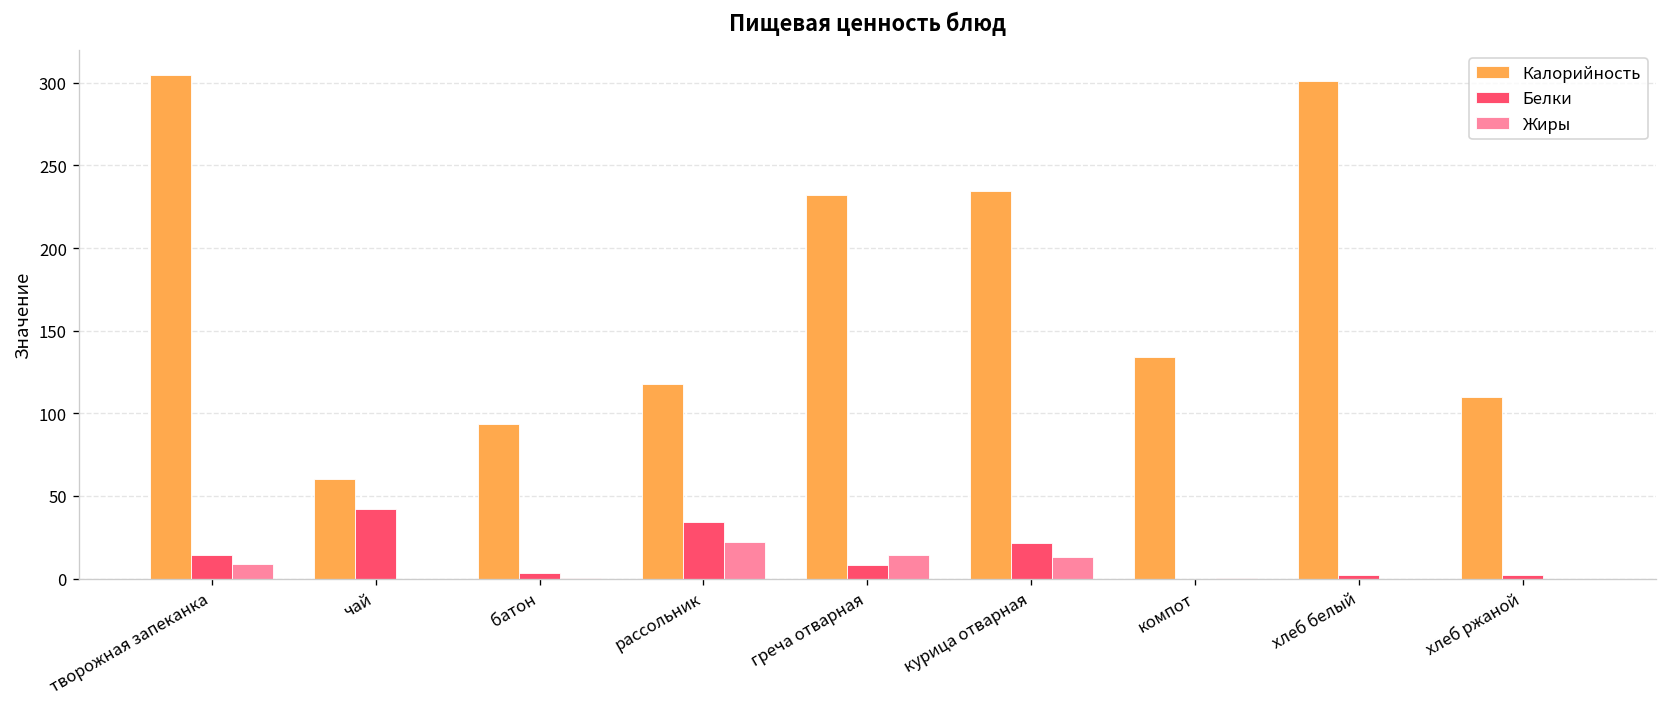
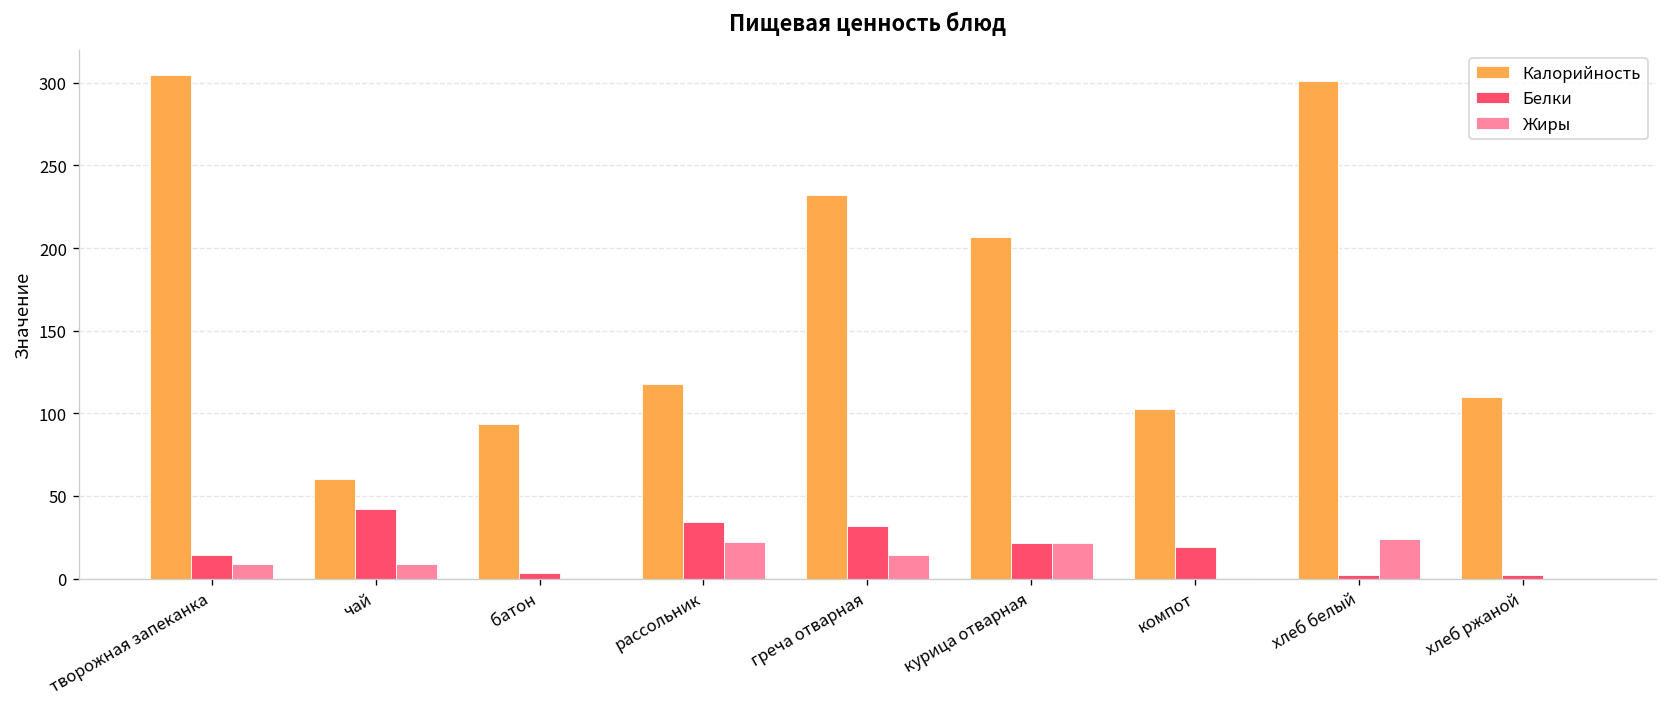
  {
    "Калорийность": {
      "творожная запеканка": 305,
      "чай": 60,
      "батон": 94,
      "рассольник": 118,
      "греча отварная": 232,
-     "курица отварная": 234,
-     "компот": 134,
+     "курица отварная": 207,
+     "компот": 103,
      "хлеб белый": 301,
      "хлеб ржаной": 110
    },
    "Белки": {
      "творожная запеканка": 14,
      "чай": 42,
      "батон": 3,
      "рассольник": 34,
-     "греча отварная": 9,
+     "греча отварная": 32,
      "курица отварная": 22,
-     "компот": 0,
+     "компот": 19,
      "хлеб белый": 2,
      "хлеб ржаной": 2
    },
    "Жиры": {
      "творожная запеканка": 9,
-     "чай": 0,
+     "чай": 9,
      "рассольник": 22,
      "греча отварная": 14,
-     "курица отварная": 13,
-     "хлеб белый": 0,
+     "курица отварная": 21,
+     "хлеб белый": 24,
      "хлеб ржаной": 0
    }
  }
